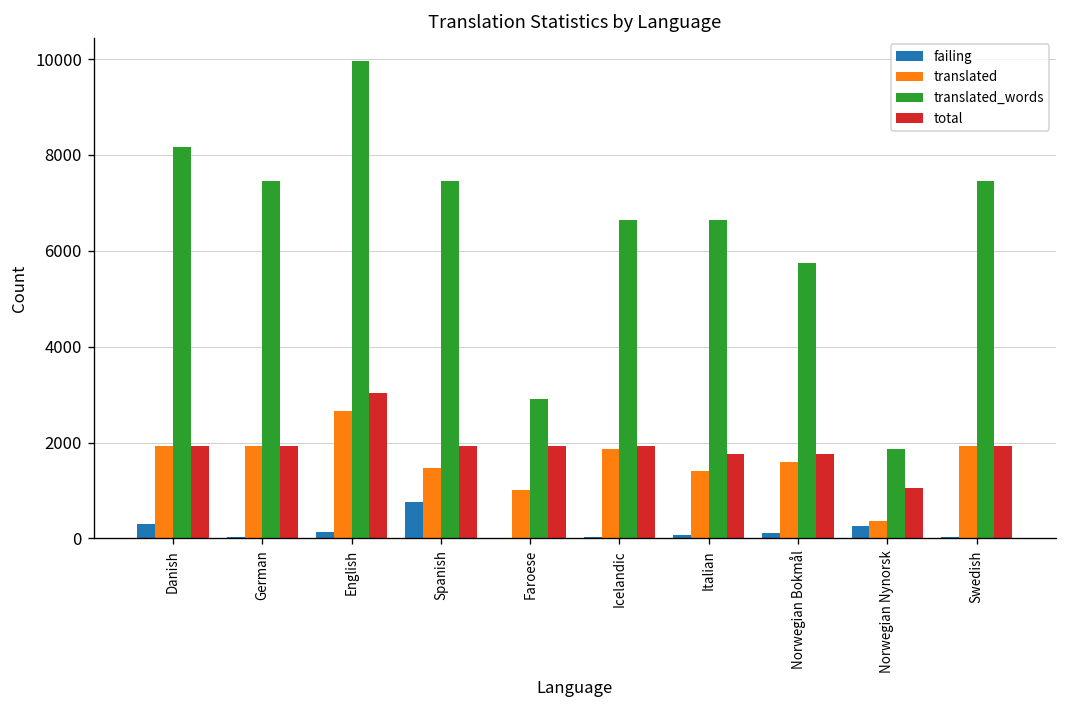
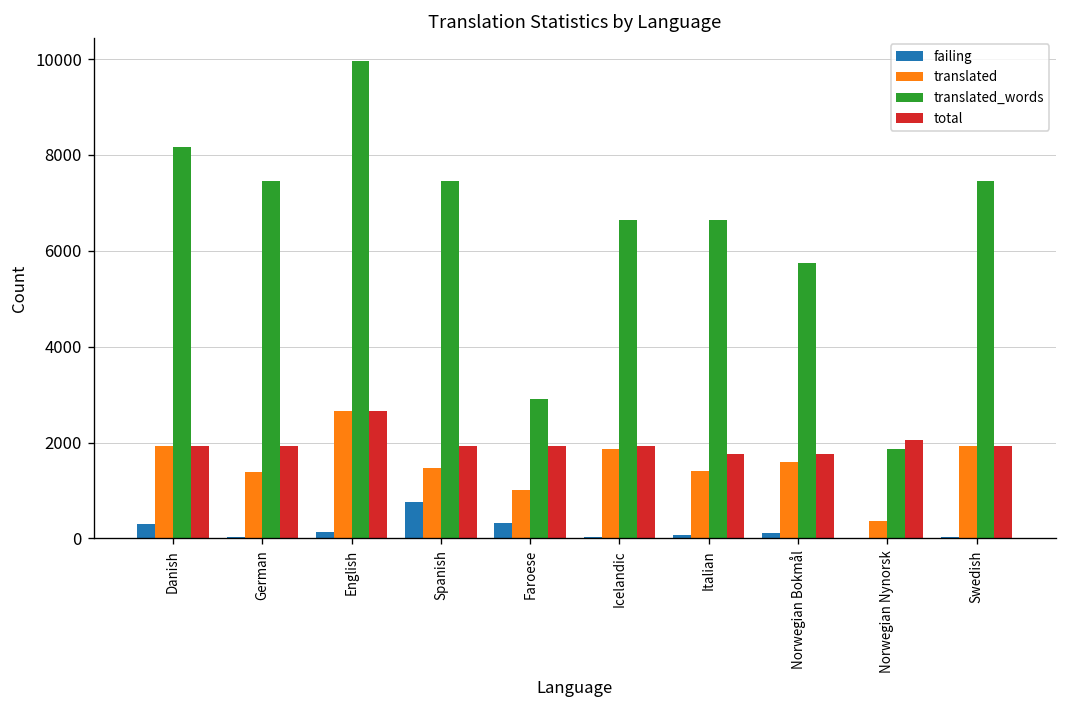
  {
    "failing": {
      "Danish": 300,
      "English": 100,
      "Spanish": 800,
-     "Faroese": 0,
+     "Faroese": 300,
      "Italian": 100,
      "Norwegian Bokmål": 100,
-     "Norwegian Nynorsk": 300
+     "Norwegian Nynorsk": 0
    },
    "translated": {
      "Danish": 1900,
-     "German": 1900,
+     "German": 1400,
      "English": 2700,
      "Spanish": 1500,
      "Faroese": 1000,
      "Icelandic": 1900,
      "Italian": 1400,
      "Norwegian Bokmål": 1600,
      "Norwegian Nynorsk": 400,
      "Swedish": 1900
    },
    "translated_words": {
      "Danish": 8200,
      "German": 7500,
      "English": 10000,
      "Spanish": 7500,
      "Faroese": 2900,
      "Icelandic": 6600,
      "Italian": 6600,
      "Norwegian Bokmål": 5800,
      "Norwegian Nynorsk": 1900,
      "Swedish": 7500
    },
    "total": {
      "Danish": 1900,
      "German": 1900,
-     "English": 3000,
+     "English": 2700,
      "Spanish": 1900,
      "Faroese": 1900,
      "Icelandic": 1900,
      "Italian": 1800,
      "Norwegian Bokmål": 1800,
-     "Norwegian Nynorsk": 1100,
+     "Norwegian Nynorsk": 2000,
      "Swedish": 1900
    }
  }
